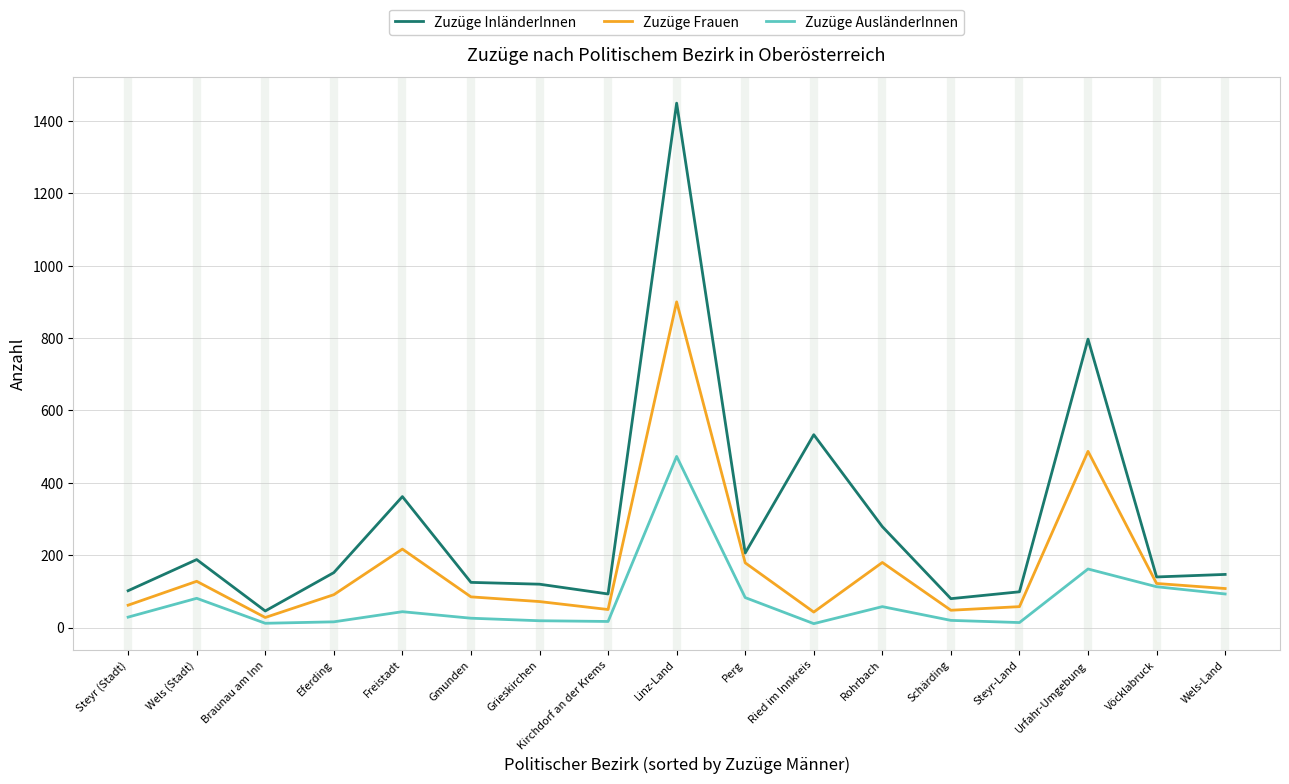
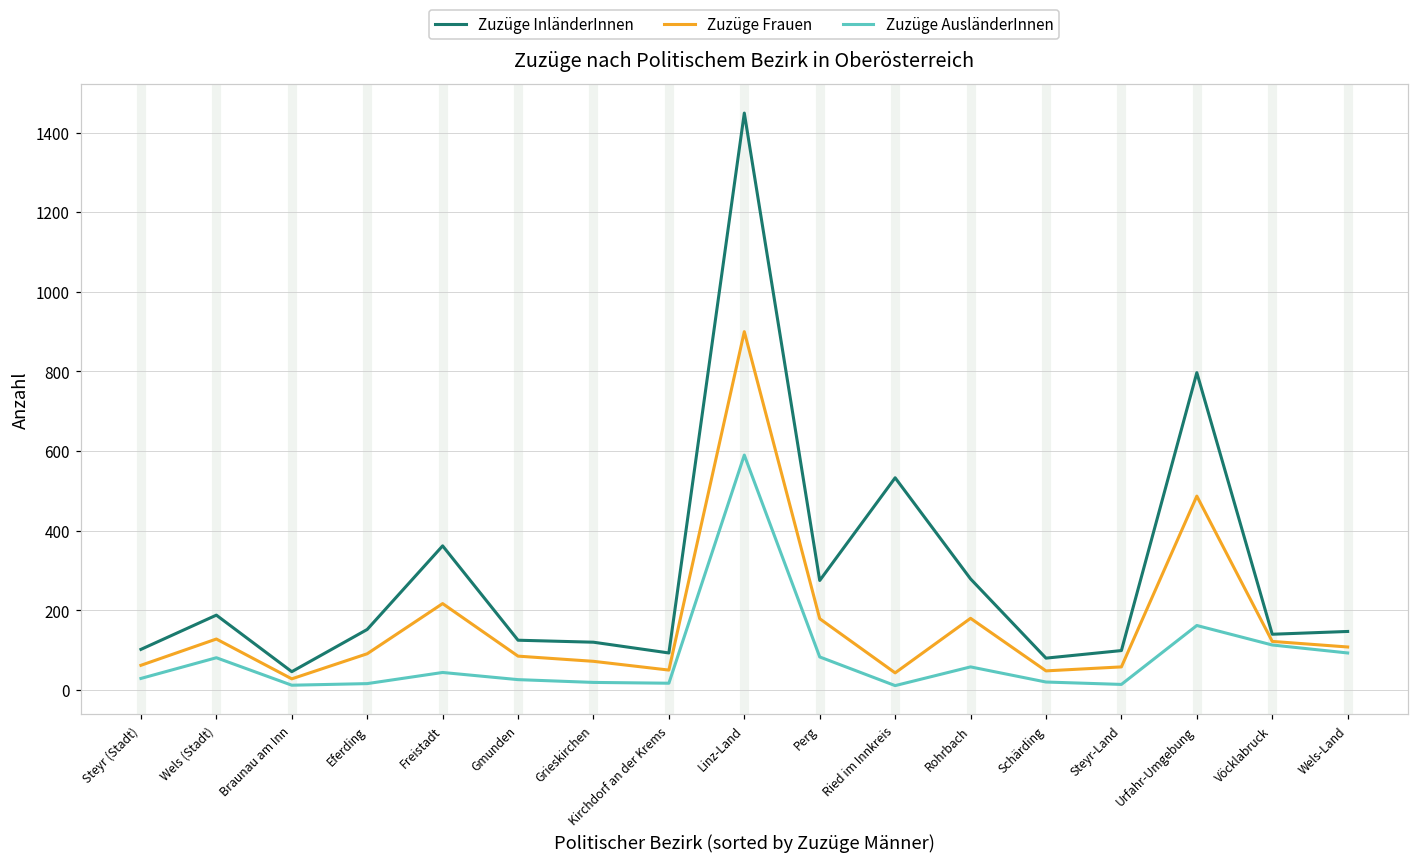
  {
    "Zuzüge InländerInnen": {
      "Steyr (Stadt)": 100,
      "Wels (Stadt)": 190,
      "Braunau am Inn": 50,
      "Eferding": 150,
      "Freistadt": 360,
      "Gmunden": 130,
      "Grieskirchen": 120,
      "Kirchdorf an der Krems": 90,
      "Linz-Land": 1450,
-     "Perg": 210,
+     "Perg": 280,
      "Ried im Innkreis": 530,
      "Rohrbach": 280,
      "Schärding": 80,
      "Steyr-Land": 100,
      "Urfahr-Umgebung": 800,
      "Vöcklabruck": 140,
      "Wels-Land": 150
    },
    "Zuzüge Frauen": {
      "Steyr (Stadt)": 60,
      "Wels (Stadt)": 130,
      "Braunau am Inn": 30,
      "Eferding": 90,
      "Freistadt": 220,
      "Gmunden": 90,
      "Grieskirchen": 70,
      "Kirchdorf an der Krems": 50,
      "Linz-Land": 900,
      "Perg": 180,
      "Ried im Innkreis": 40,
      "Rohrbach": 180,
      "Schärding": 50,
      "Steyr-Land": 60,
      "Urfahr-Umgebung": 490,
      "Vöcklabruck": 120,
      "Wels-Land": 110
    },
    "Zuzüge AusländerInnen": {
      "Steyr (Stadt)": 30,
      "Wels (Stadt)": 80,
      "Braunau am Inn": 10,
      "Eferding": 20,
      "Freistadt": 40,
      "Gmunden": 30,
      "Grieskirchen": 20,
      "Kirchdorf an der Krems": 20,
-     "Linz-Land": 470,
+     "Linz-Land": 590,
      "Perg": 80,
      "Ried im Innkreis": 10,
      "Rohrbach": 60,
      "Schärding": 20,
      "Steyr-Land": 10,
      "Urfahr-Umgebung": 160,
      "Vöcklabruck": 110,
      "Wels-Land": 90
    }
  }
